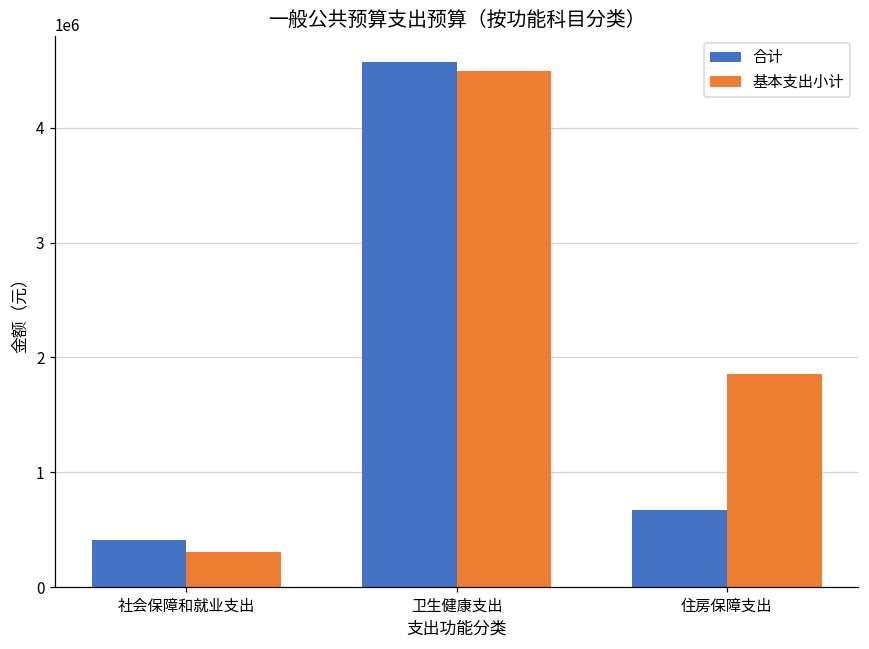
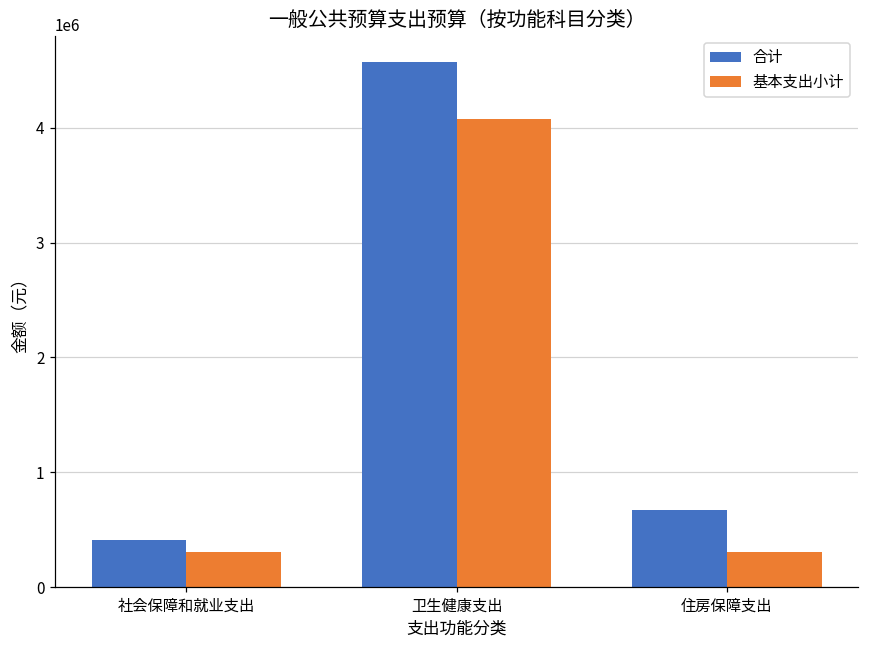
  {
    "合计": {
      "社会保障和就业支出": 410000,
      "卫生健康支出": 4570000,
      "住房保障支出": 670000
    },
    "基本支出小计": {
      "社会保障和就业支出": 310000,
-     "卫生健康支出": 4490000,
-     "住房保障支出": 1860000
+     "卫生健康支出": 4080000,
+     "住房保障支出": 310000
    }
  }
